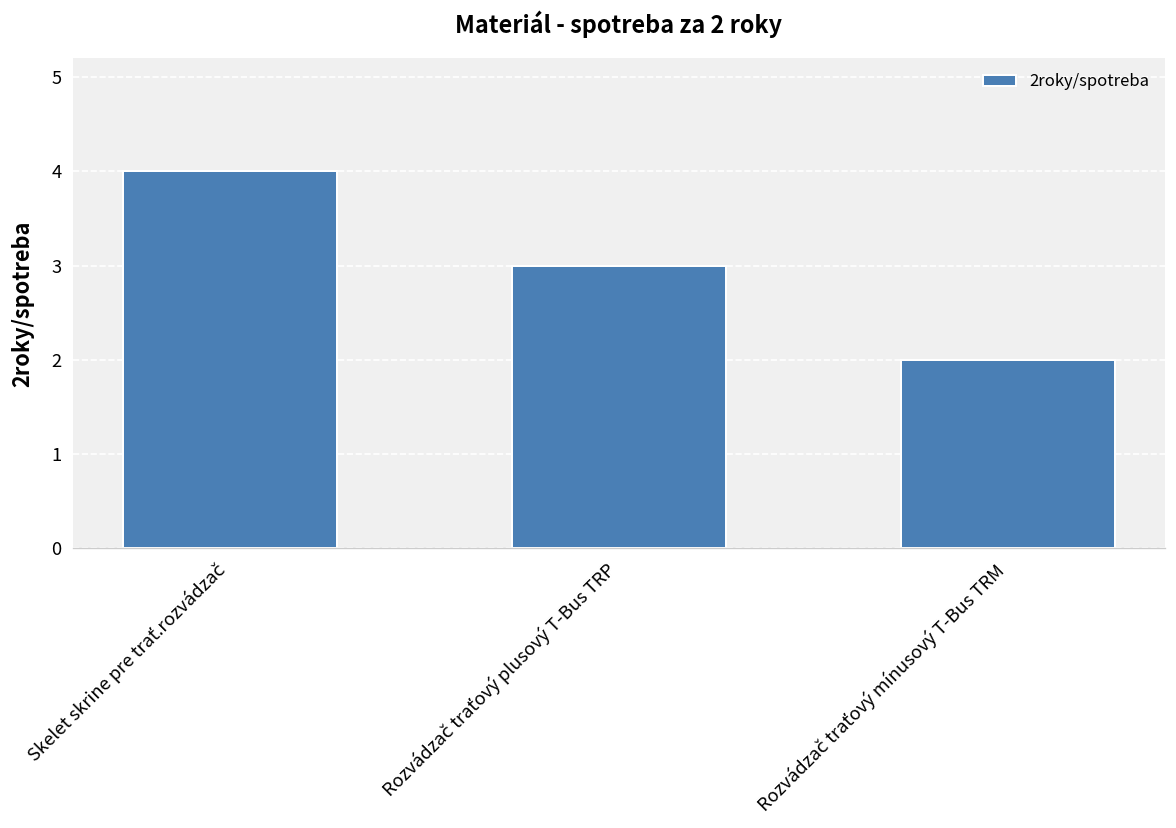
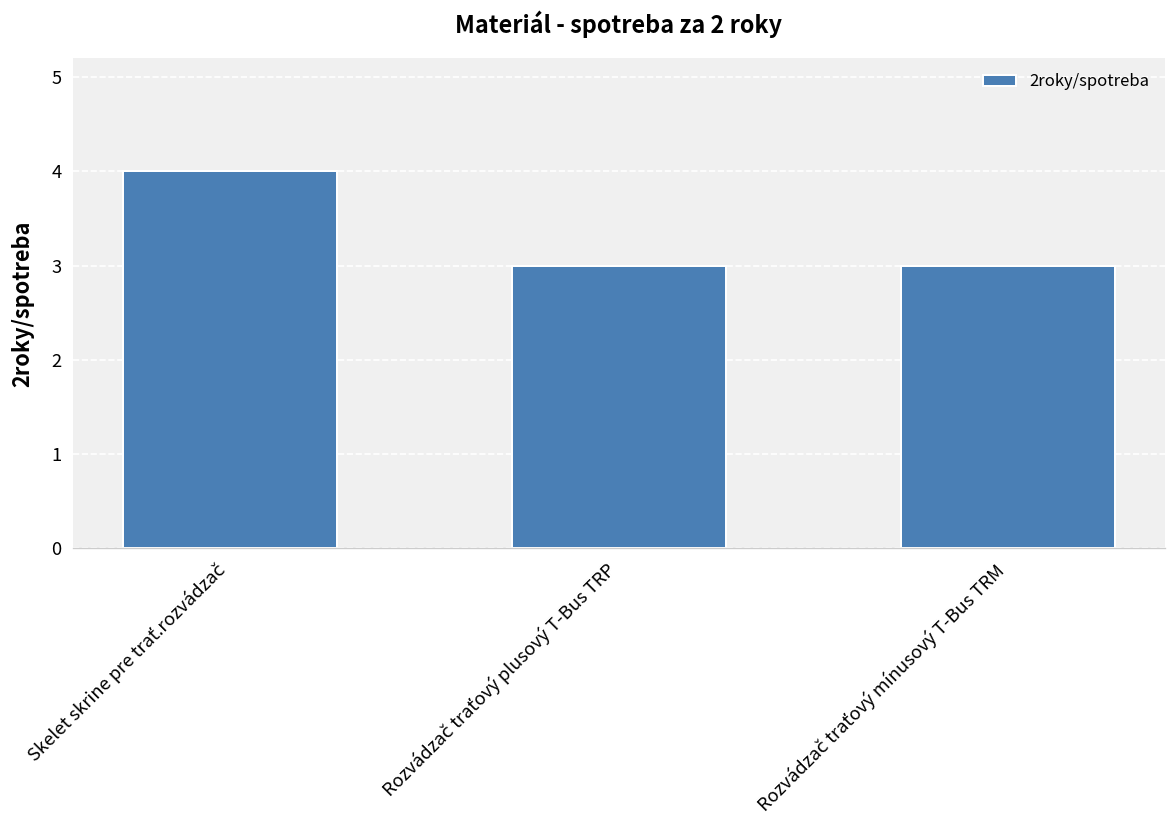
  {
    "Skelet skrine pre trať.rozvádzač": 4,
    "Rozvádzač traťový plusový T-Bus TRP": 3,
-   "Rozvádzač traťový mínusový T-Bus TRM": 2
+   "Rozvádzač traťový mínusový T-Bus TRM": 3
  }
